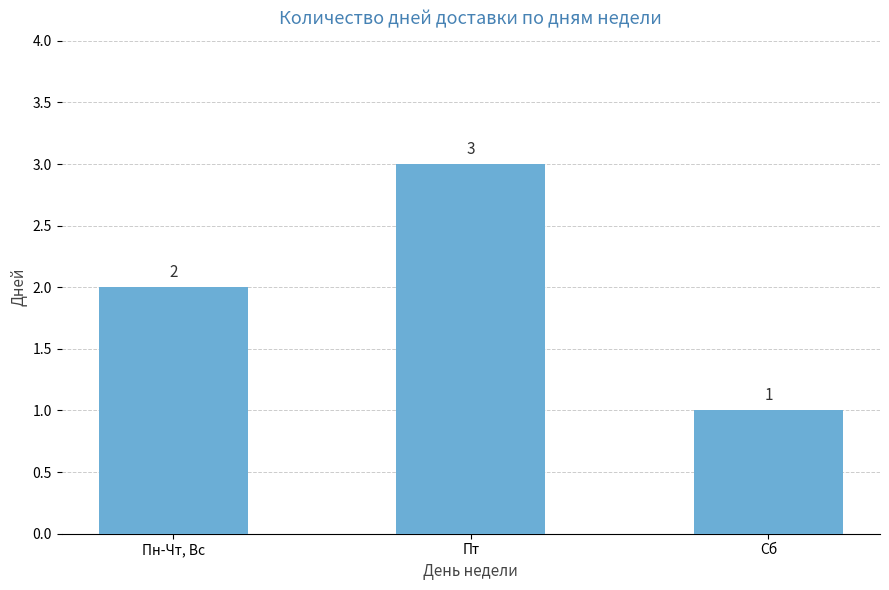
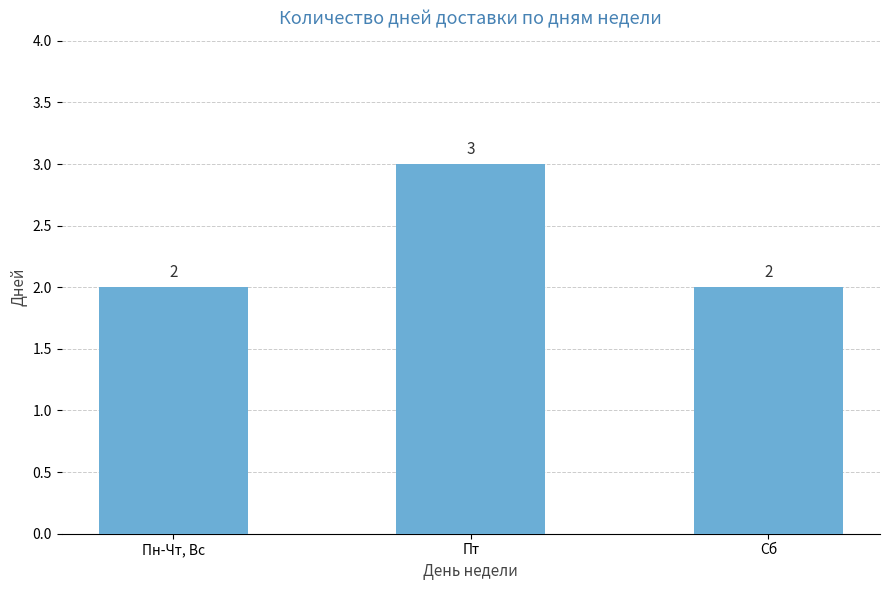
  {
    "Пн-Чт, Вс": 2,
    "Пт": 3,
-   "Сб": 1
+   "Сб": 2
  }
